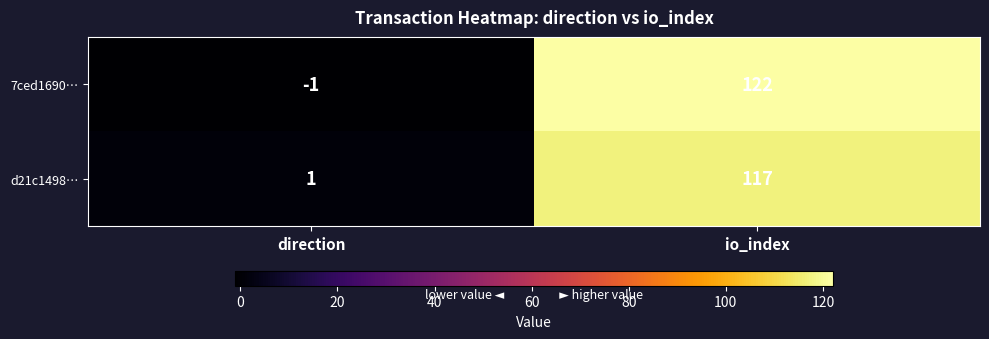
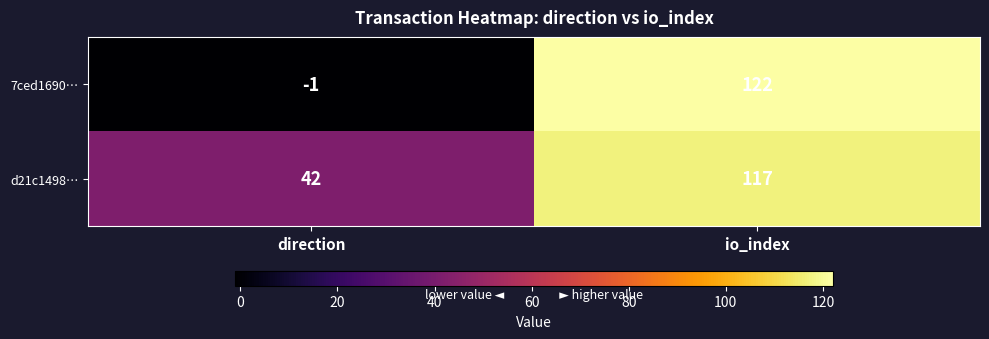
  {
    "7ced1690…": {
      "direction": -1,
      "io_index": 122
    },
    "d21c1498…": {
-     "direction": 1,
+     "direction": 42,
      "io_index": 117
    }
  }
